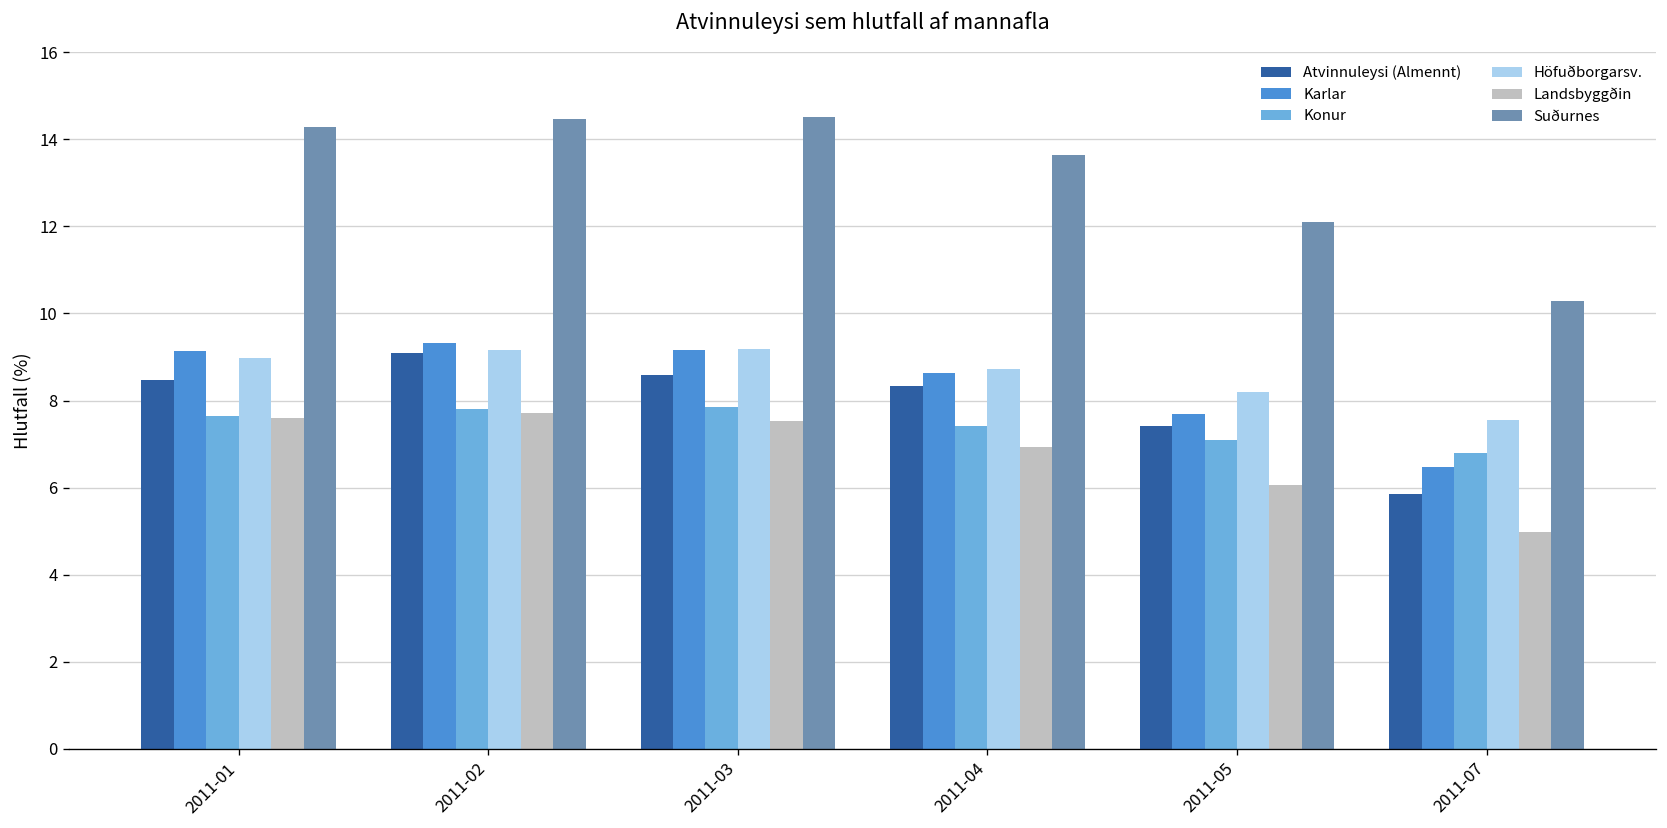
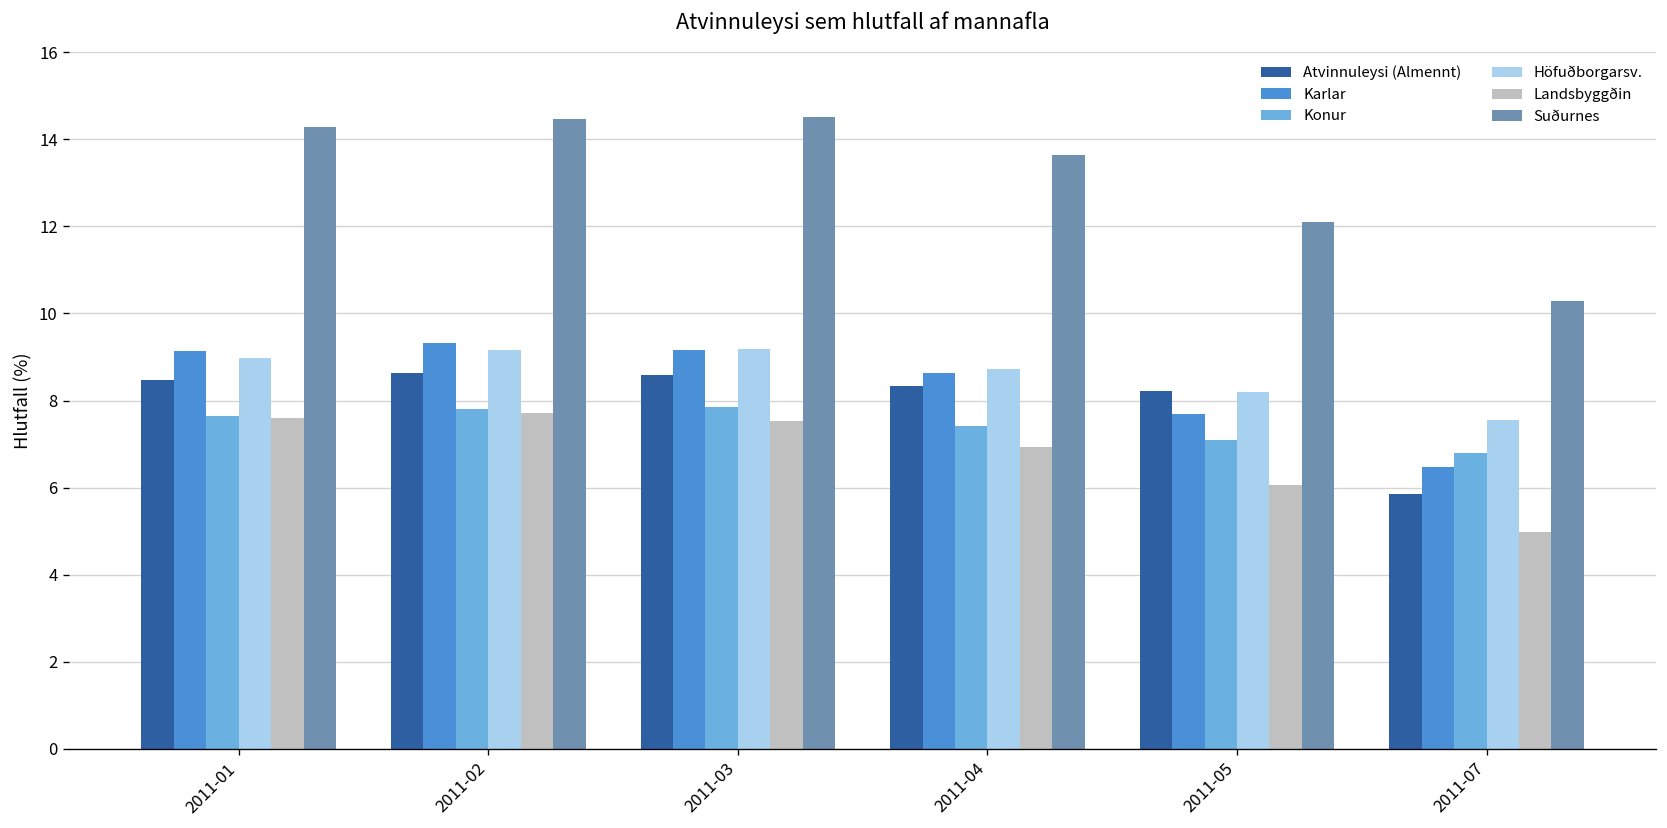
  {
    "Atvinnuleysi (Almennt)": {
      "2011-01": 8.5,
-     "2011-02": 9.1,
+     "2011-02": 8.6,
      "2011-03": 8.6,
      "2011-04": 8.3,
-     "2011-05": 7.4,
+     "2011-05": 8.2,
      "2011-07": 5.9
    }
  }
